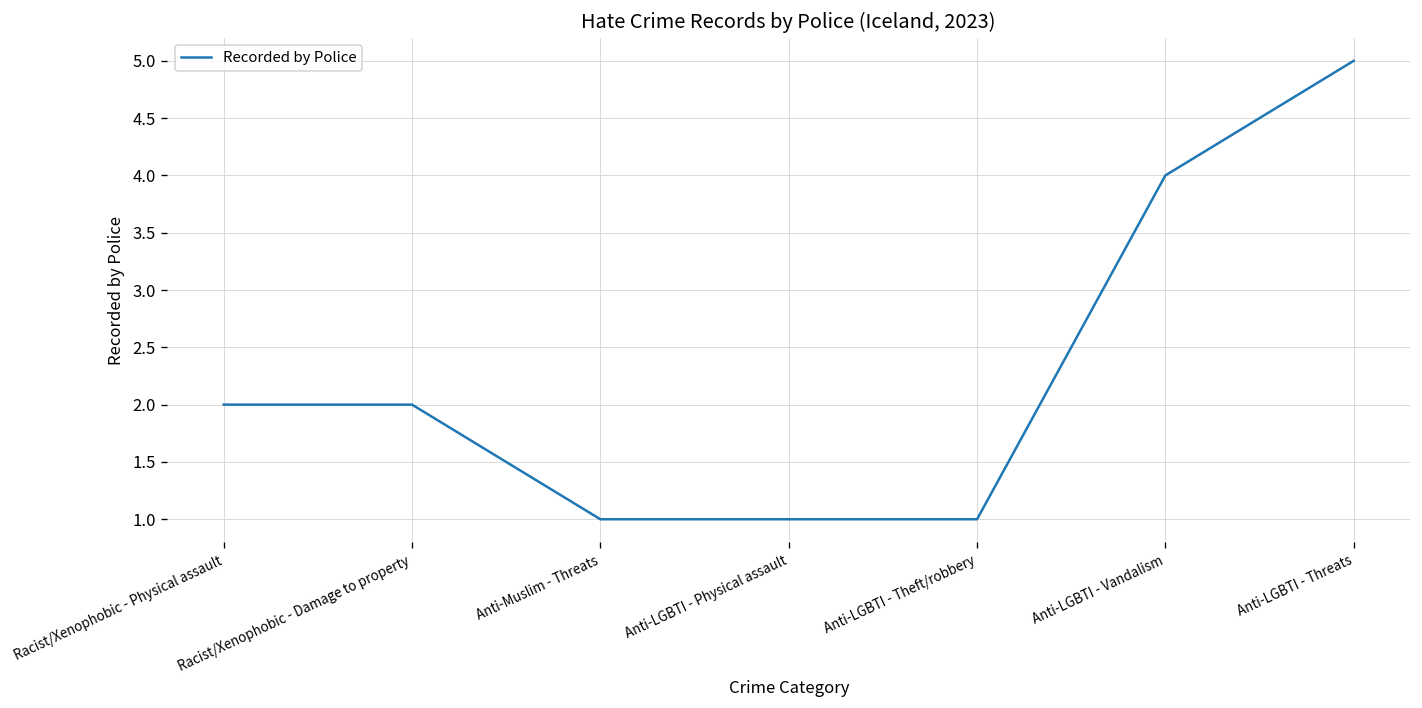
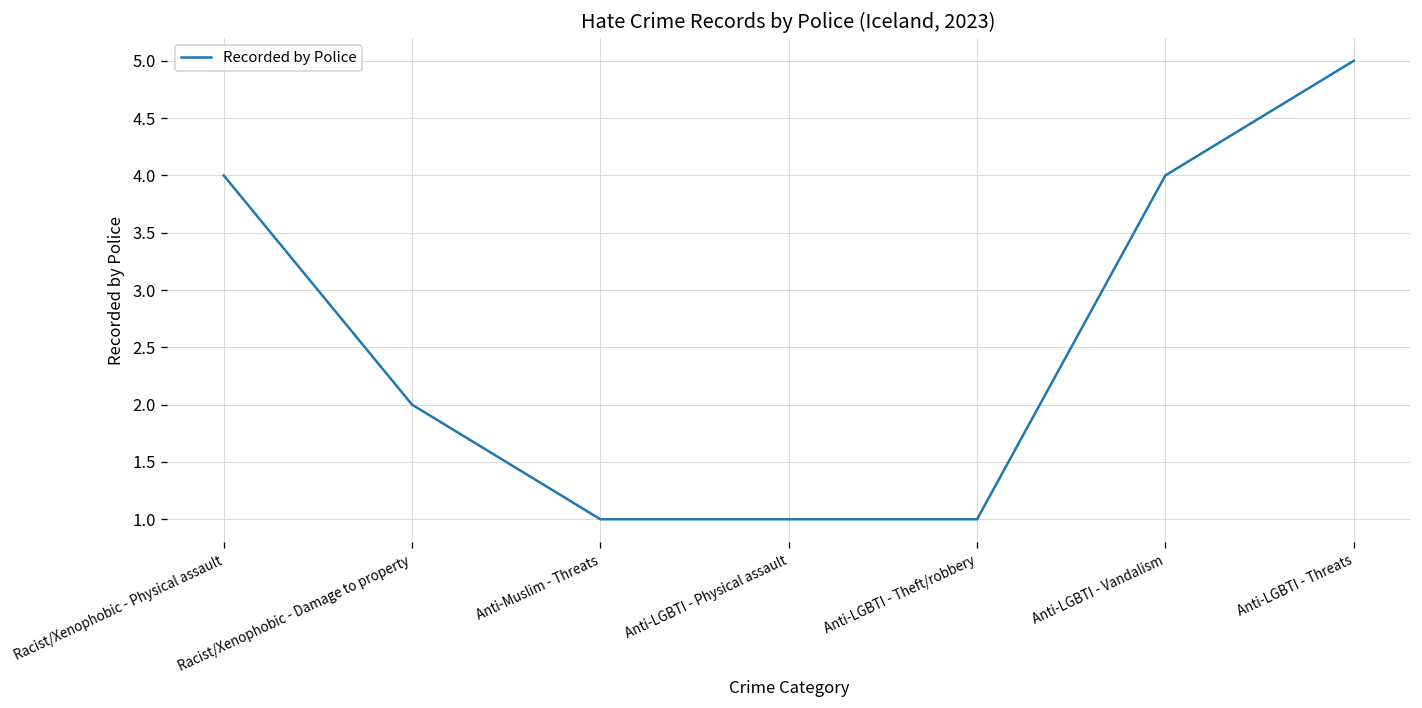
  {
-   "Racist/Xenophobic - Physical assault": 2,
+   "Racist/Xenophobic - Physical assault": 4,
    "Racist/Xenophobic - Damage to property": 2,
    "Anti-Muslim - Threats": 1,
    "Anti-LGBTI - Physical assault": 1,
    "Anti-LGBTI - Theft/robbery": 1,
    "Anti-LGBTI - Vandalism": 4,
    "Anti-LGBTI - Threats": 5
  }
